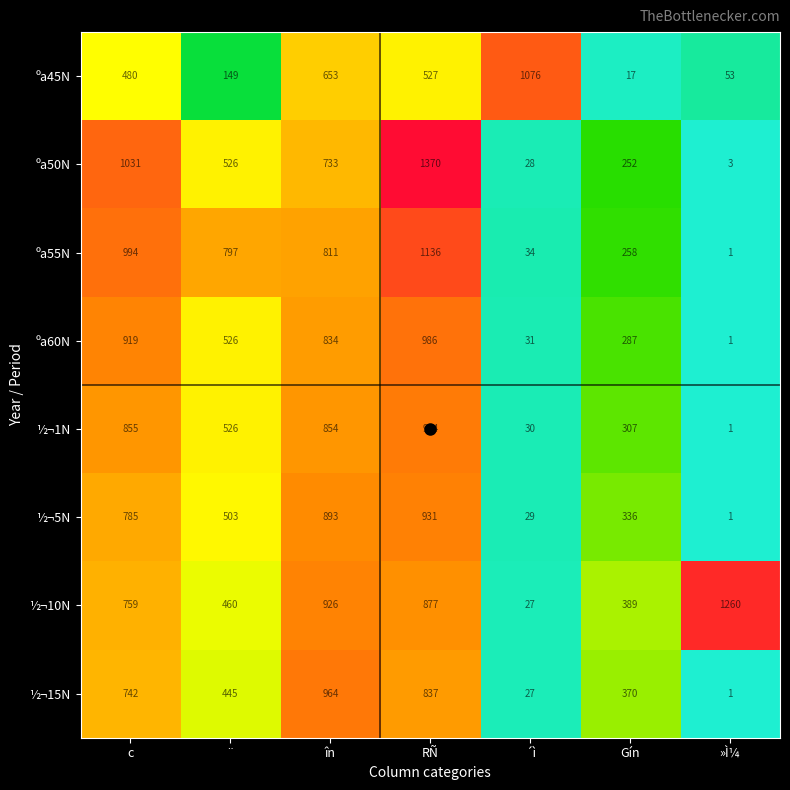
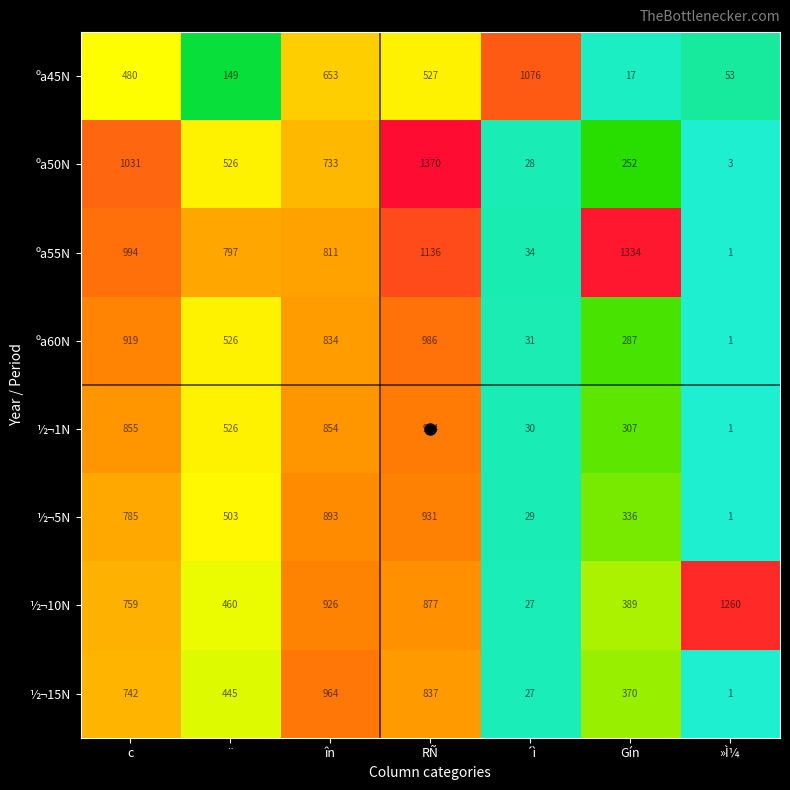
  {
    "ºa45N": {
      "c": 480,
      "¨": 149,
      "în": 653,
      "RÑ": 527,
      "´ì": 1076,
      "Gín": 17,
      "»Ì¼": 53
    },
    "ºa50N": {
      "c": 1031,
      "¨": 526,
      "în": 733,
      "RÑ": 1370,
      "´ì": 28,
      "Gín": 252,
      "»Ì¼": 3
    },
    "ºa55N": {
      "c": 994,
      "¨": 797,
      "în": 811,
      "RÑ": 1136,
      "´ì": 34,
-     "Gín": 258,
+     "Gín": 1334,
      "»Ì¼": 1
    },
    "ºa60N": {
      "c": 919,
      "¨": 526,
      "în": 834,
      "RÑ": 986,
      "´ì": 31,
      "Gín": 287,
      "»Ì¼": 1
    },
    "½¬1N": {
      "c": 855,
      "¨": 526,
      "în": 854,
      "´ì": 30,
      "Gín": 307,
      "»Ì¼": 1
    },
    "½¬5N": {
      "c": 785,
      "¨": 503,
      "în": 893,
      "RÑ": 931,
      "´ì": 29,
      "Gín": 336,
      "»Ì¼": 1
    },
    "½¬10N": {
      "c": 759,
      "¨": 460,
      "în": 926,
      "RÑ": 877,
      "´ì": 27,
      "Gín": 389,
      "»Ì¼": 1260
    },
    "½¬15N": {
      "c": 742,
      "¨": 445,
      "în": 964,
      "RÑ": 837,
      "´ì": 27,
      "Gín": 370,
      "»Ì¼": 1
    }
  }
